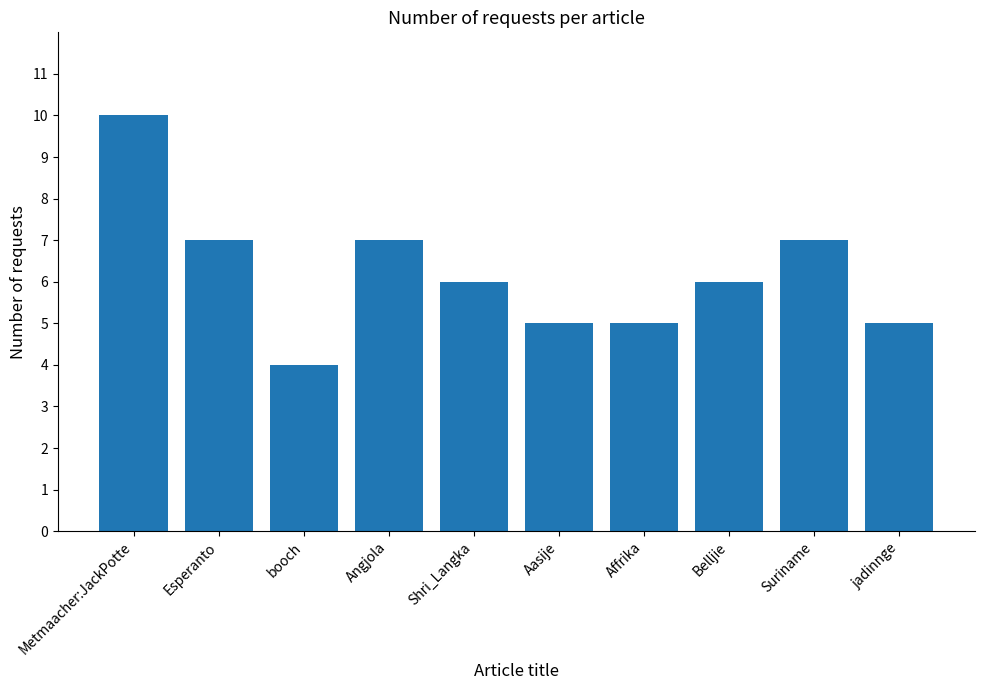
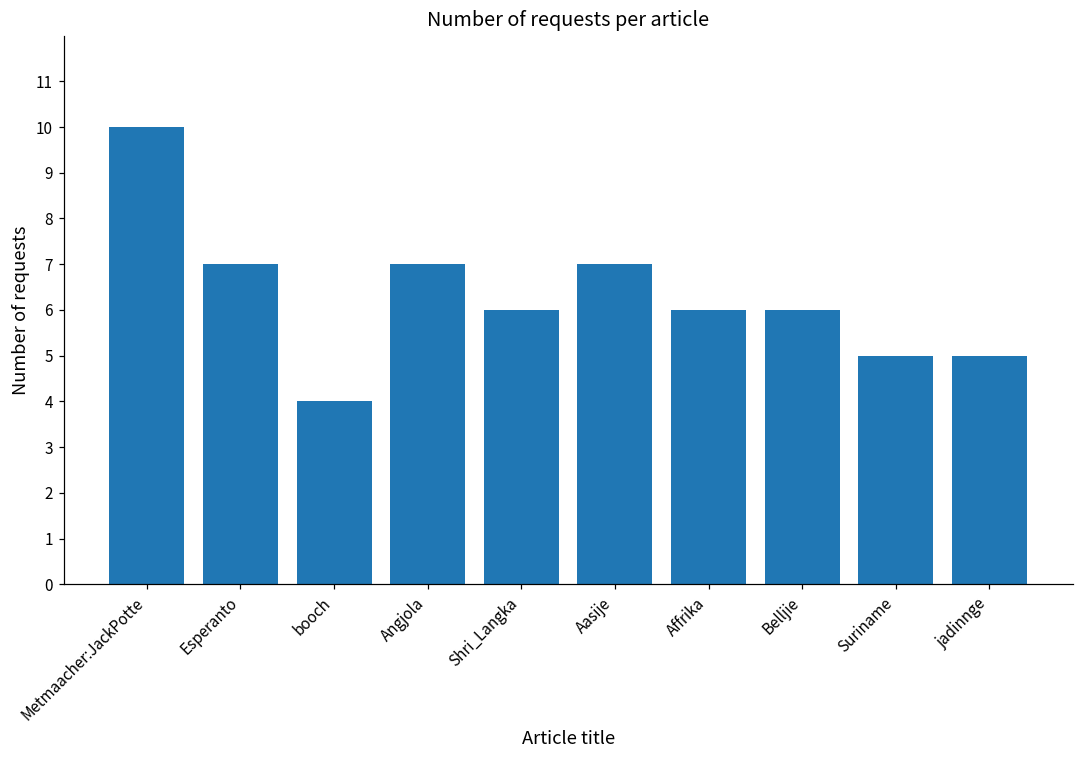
  {
    "Metmaacher:JackPotte": 10,
    "Esperanto": 7,
    "booch": 4,
    "Angjola": 7,
    "Shri_Langka": 6,
-   "Aasije": 5,
-   "Affrika": 5,
+   "Aasije": 7,
+   "Affrika": 6,
    "Belljie": 6,
-   "Suriname": 7,
+   "Suriname": 5,
    "jadinnge": 5
  }
